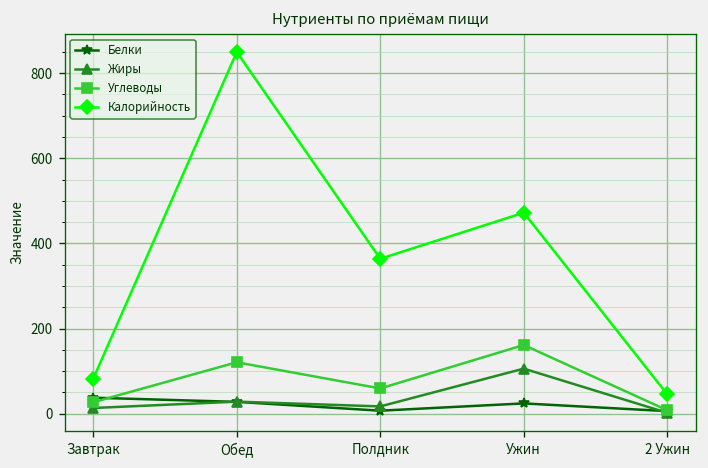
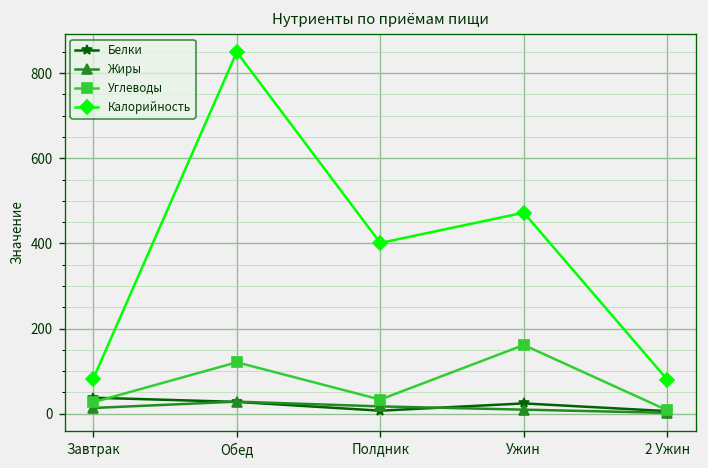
  {
    "Белки": {
      "Завтрак": 40,
      "Полдник": 10,
      "Ужин": 20
    },
    "Жиры": {
      "Завтрак": 10,
      "Полдник": 20,
-     "Ужин": 110
+     "Ужин": 10
    },
    "Углеводы": {
      "Завтрак": 30,
      "Обед": 120,
-     "Полдник": 60,
+     "Полдник": 30,
      "Ужин": 160
    },
    "Калорийность": {
      "Завтрак": 80,
      "Обед": 850,
-     "Полдник": 360,
+     "Полдник": 400,
      "Ужин": 470,
-     "2 Ужин": 50
+     "2 Ужин": 80
    }
  }
